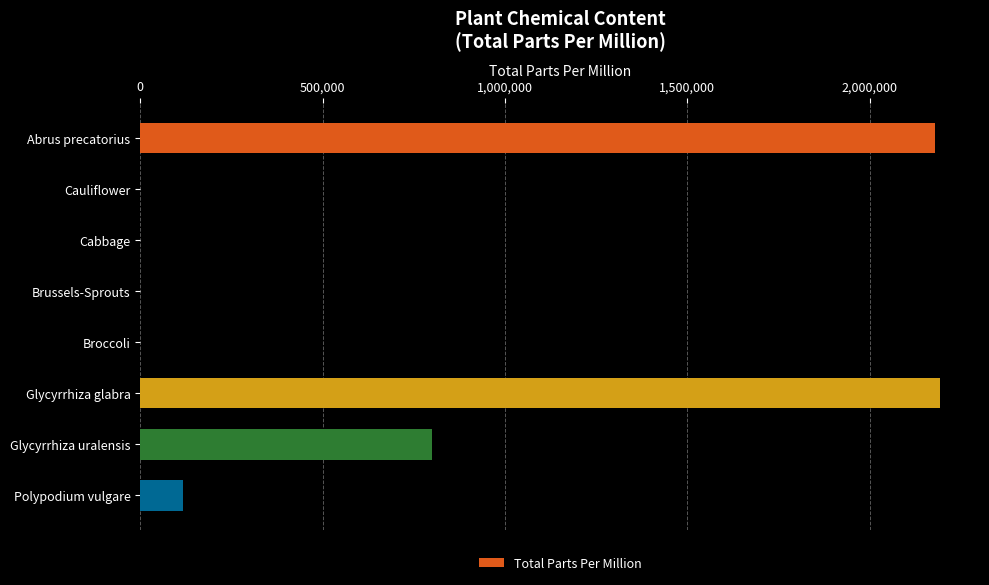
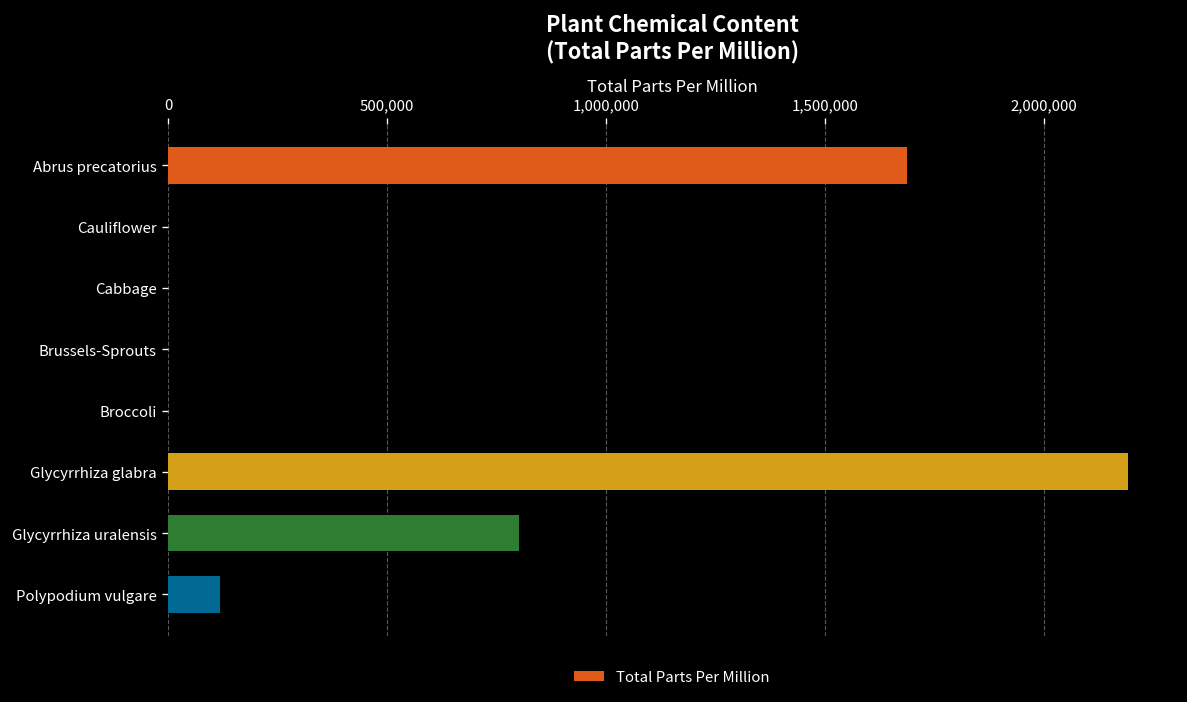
  {
-   "Abrus precatorius": "2,180,000",
+   "Abrus precatorius": "1,690,000",
    "Cauliflower": "0",
    "Cabbage": "0",
    "Brussels-Sprouts": "0",
    "Broccoli": "0",
    "Glycyrrhiza glabra": "2,190,000",
    "Glycyrrhiza uralensis": "800,000",
    "Polypodium vulgare": "120,000"
  }
